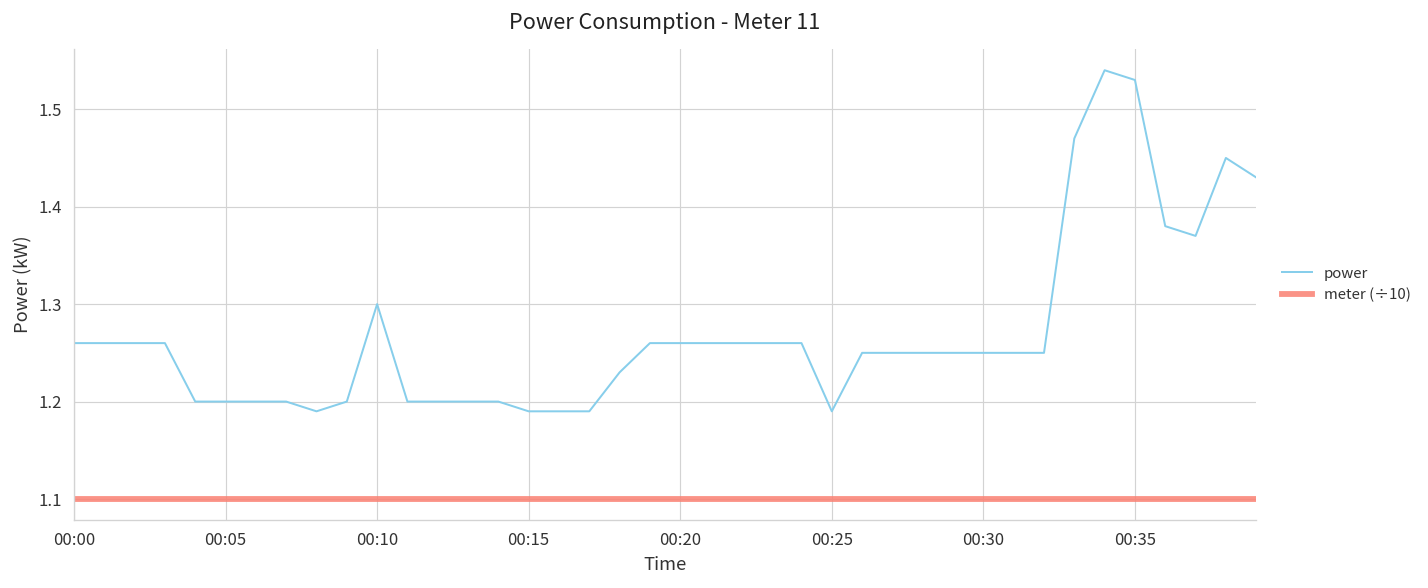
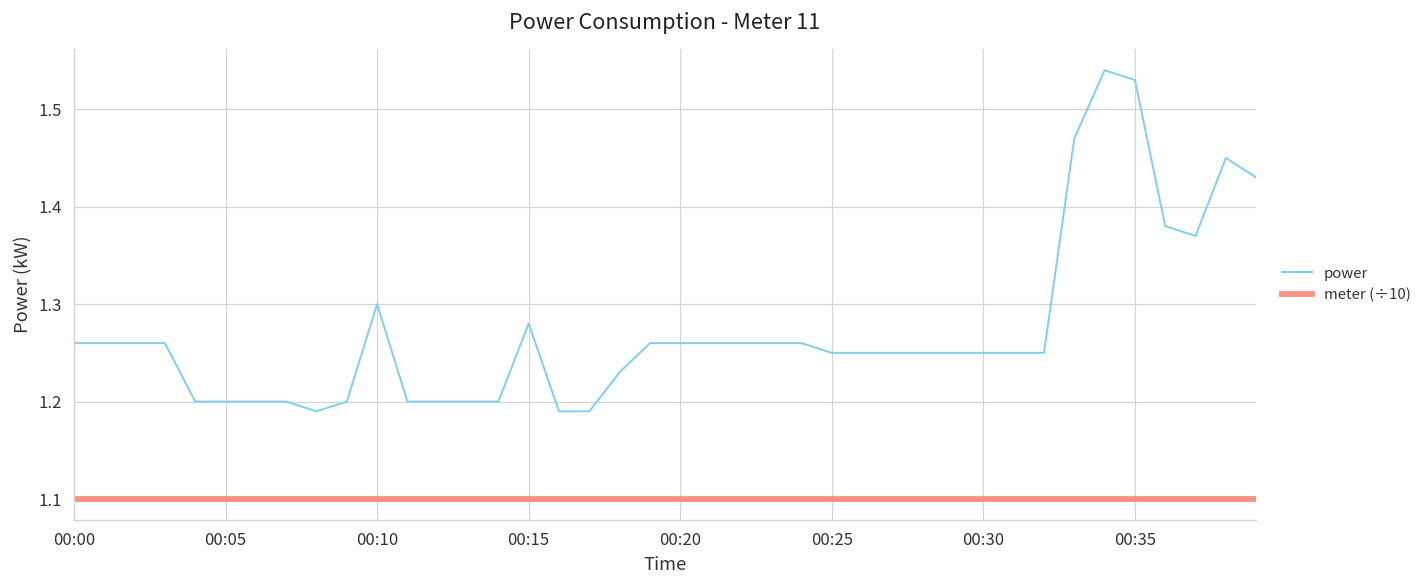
  {
    "power": {
      "00:00": 1.26,
      "00:05": 1.20,
      "00:10": 1.30,
-     "00:15": 1.19,
+     "00:15": 1.28,
      "00:20": 1.26,
-     "00:25": 1.19,
+     "00:25": 1.25,
      "00:30": 1.25,
      "00:35": 1.53
    },
    "meter (÷10)": {
      "00:00": 1.10,
      "00:05": 1.10,
      "00:10": 1.10,
      "00:15": 1.10,
      "00:20": 1.10,
      "00:25": 1.10,
      "00:30": 1.10,
      "00:35": 1.10
    }
  }
